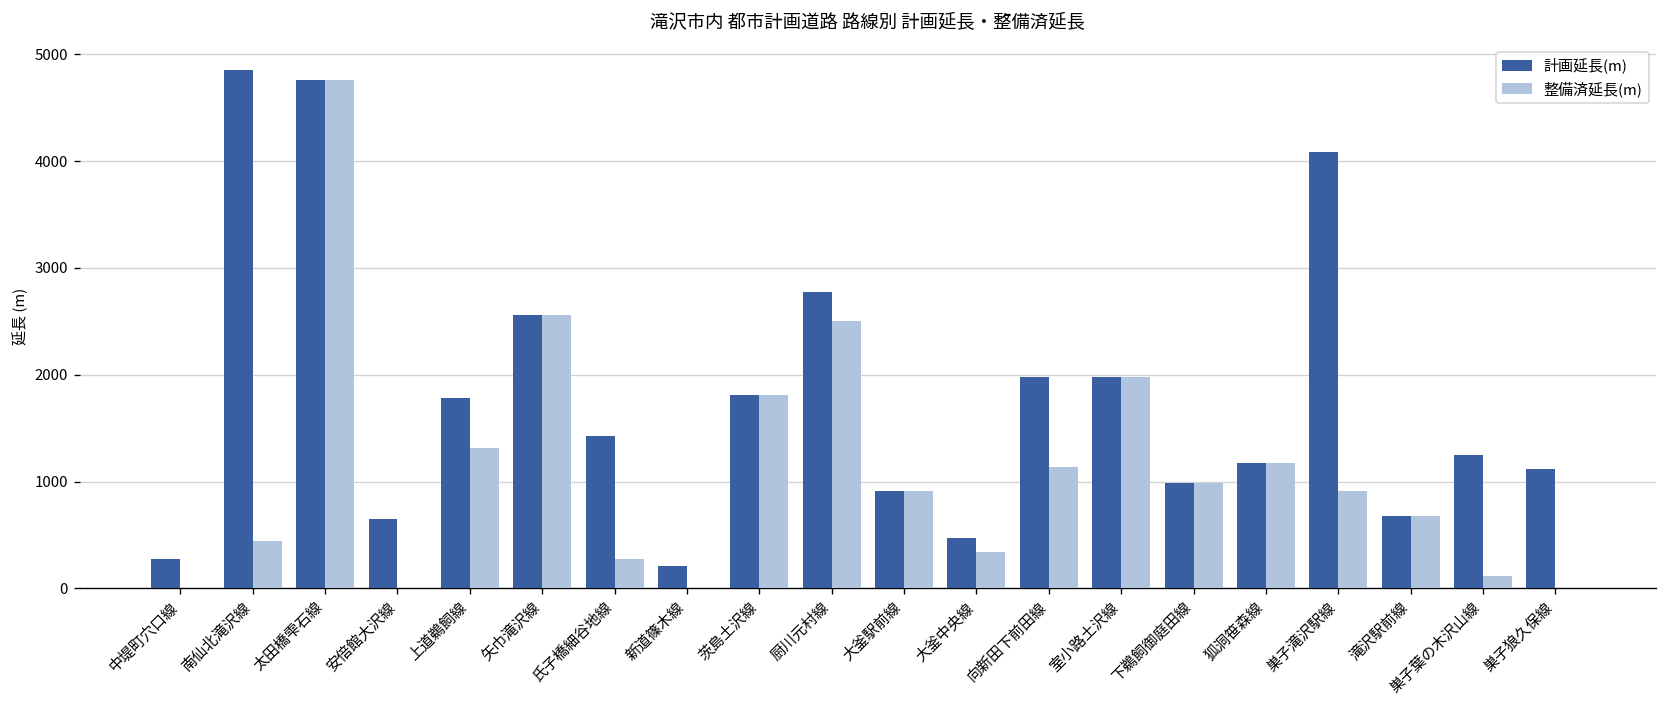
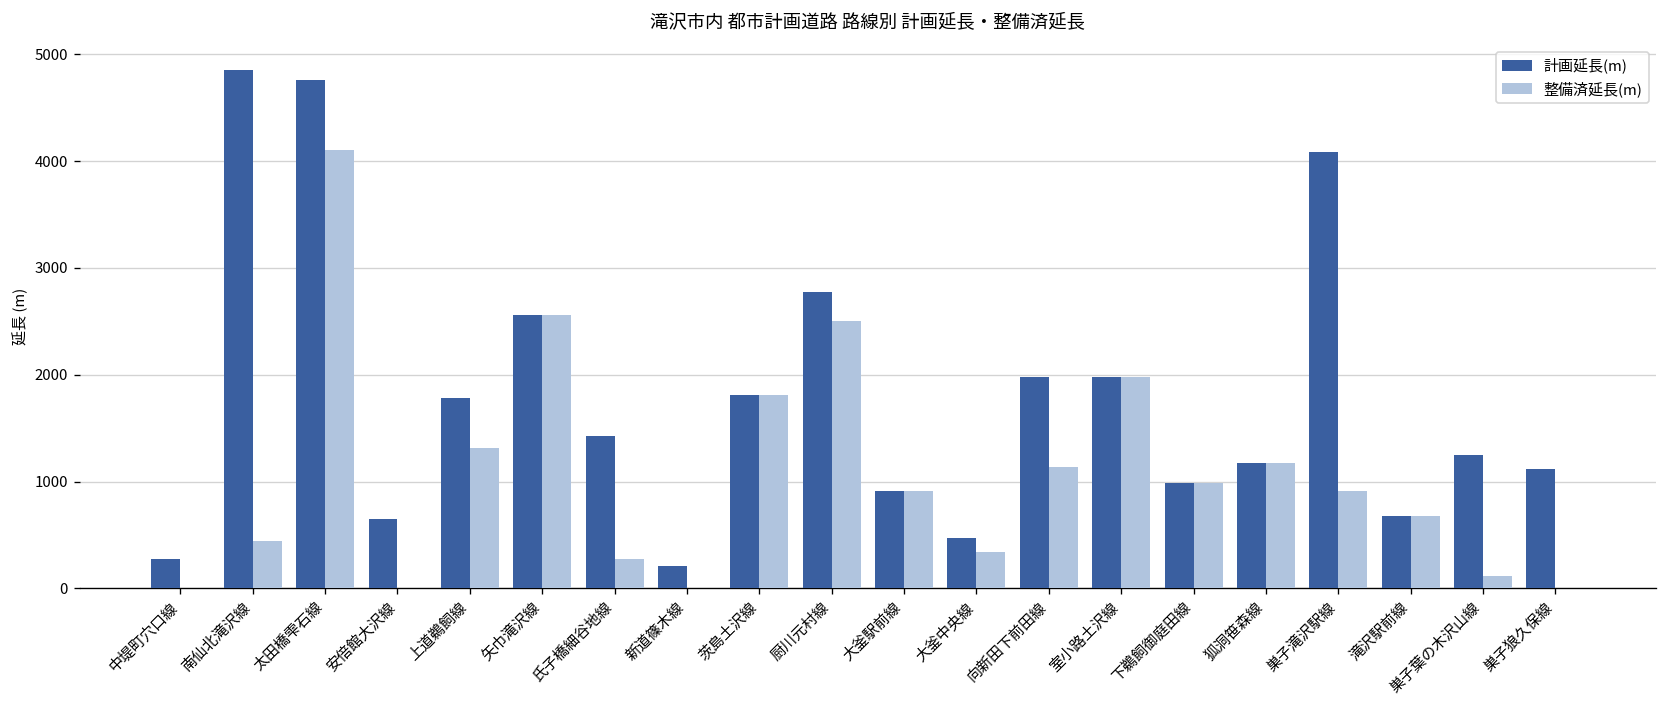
  {
    "計画延長(m)": {
      "中堤町穴口線": 300,
      "南仙北滝沢線": 4900,
      "太田橋雫石線": 4800,
      "安倍館大沢線": 700,
      "上道鵜飼線": 1800,
      "矢巾滝沢線": 2600,
      "氏子橋細谷地線": 1400,
      "新道篠木線": 200,
      "茨島土沢線": 1800,
      "厨川元村線": 2800,
      "大釜駅前線": 900,
      "大釜中央線": 500,
      "向新田下前田線": 2000,
      "室小路土沢線": 2000,
      "下鵜飼御庭田線": 1000,
      "狐洞笹森線": 1200,
      "巣子滝沢駅線": 4100,
      "滝沢駅前線": 700,
      "巣子葉の木沢山線": 1300,
      "巣子狼久保線": 1100
    },
    "整備済延長(m)": {
      "中堤町穴口線": 0,
      "南仙北滝沢線": 400,
-     "太田橋雫石線": 4800,
+     "太田橋雫石線": 4100,
      "安倍館大沢線": 0,
      "上道鵜飼線": 1300,
      "矢巾滝沢線": 2600,
      "氏子橋細谷地線": 300,
      "新道篠木線": 0,
      "茨島土沢線": 1800,
      "厨川元村線": 2500,
      "大釜駅前線": 900,
      "大釜中央線": 300,
      "向新田下前田線": 1100,
      "室小路土沢線": 2000,
      "下鵜飼御庭田線": 1000,
      "狐洞笹森線": 1200,
      "巣子滝沢駅線": 900,
      "滝沢駅前線": 700,
      "巣子葉の木沢山線": 100,
      "巣子狼久保線": 0
    }
  }
